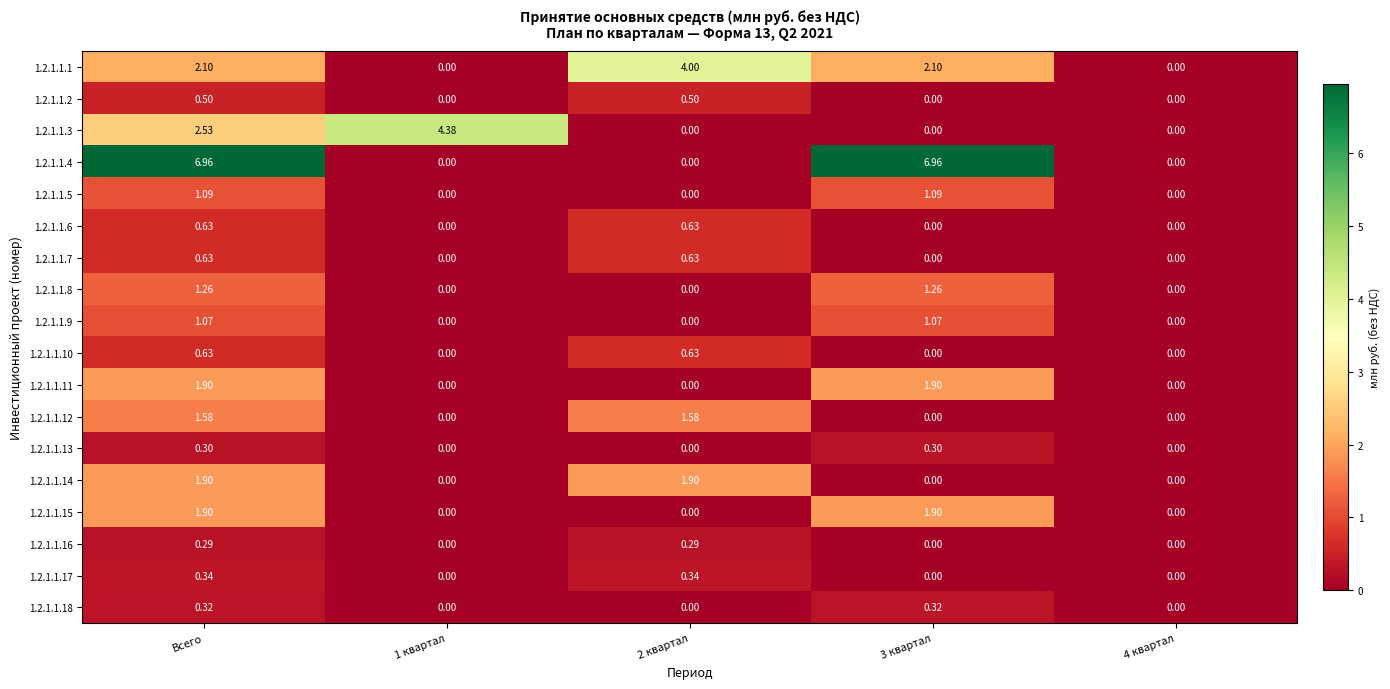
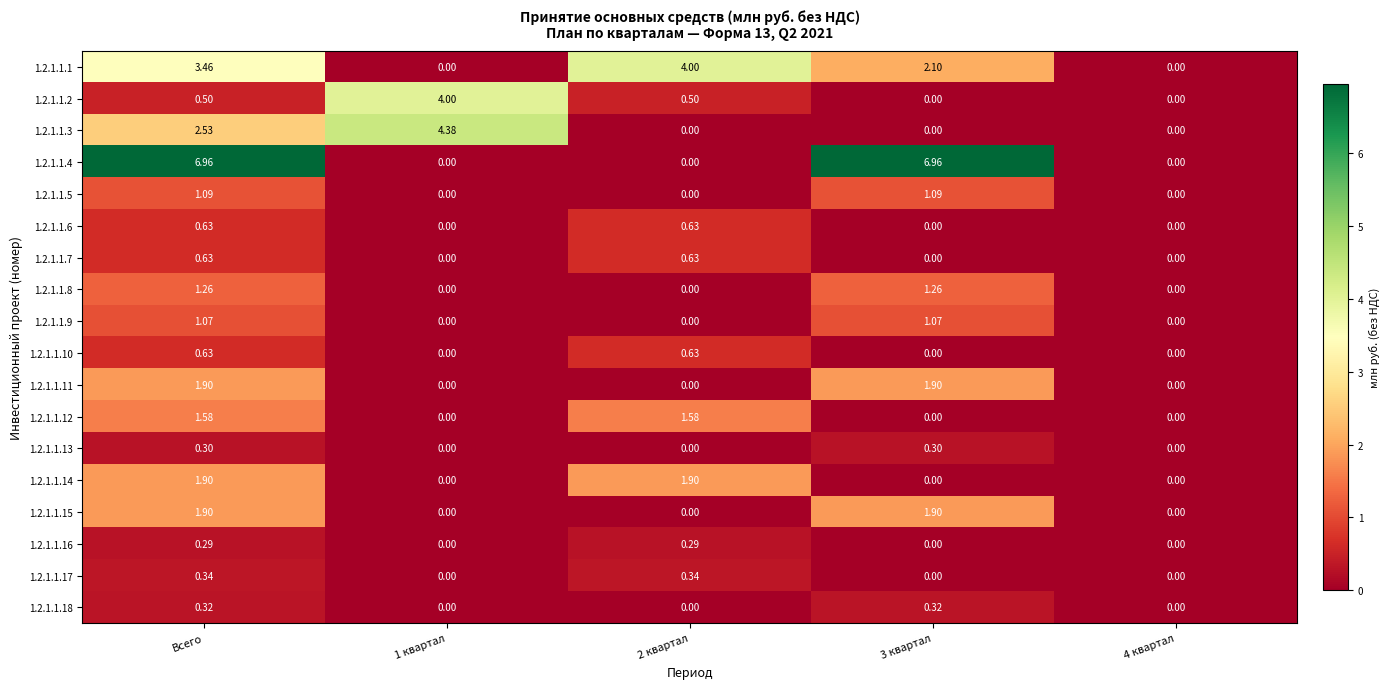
  {
    "1.2.1.1.1": {
-     "Всего": 2.10,
+     "Всего": 3.46,
      "1 квартал": 0.00,
      "2 квартал": 4.00,
      "3 квартал": 2.10,
      "4 квартал": 0.00
    },
    "1.2.1.1.2": {
      "Всего": 0.50,
-     "1 квартал": 0.00,
+     "1 квартал": 4.00,
      "2 квартал": 0.50,
      "3 квартал": 0.00,
      "4 квартал": 0.00
    },
    "1.2.1.1.3": {
      "Всего": 2.53,
      "1 квартал": 4.38,
      "2 квартал": 0.00,
      "3 квартал": 0.00,
      "4 квартал": 0.00
    },
    "1.2.1.1.4": {
      "Всего": 6.96,
      "1 квартал": 0.00,
      "2 квартал": 0.00,
      "3 квартал": 6.96,
      "4 квартал": 0.00
    },
    "1.2.1.1.5": {
      "Всего": 1.09,
      "1 квартал": 0.00,
      "2 квартал": 0.00,
      "3 квартал": 1.09,
      "4 квартал": 0.00
    },
    "1.2.1.1.6": {
      "Всего": 0.63,
      "1 квартал": 0.00,
      "2 квартал": 0.63,
      "3 квартал": 0.00,
      "4 квартал": 0.00
    },
    "1.2.1.1.7": {
      "Всего": 0.63,
      "1 квартал": 0.00,
      "2 квартал": 0.63,
      "3 квартал": 0.00,
      "4 квартал": 0.00
    },
    "1.2.1.1.8": {
      "Всего": 1.26,
      "1 квартал": 0.00,
      "2 квартал": 0.00,
      "3 квартал": 1.26,
      "4 квартал": 0.00
    },
    "1.2.1.1.9": {
      "Всего": 1.07,
      "1 квартал": 0.00,
      "2 квартал": 0.00,
      "3 квартал": 1.07,
      "4 квартал": 0.00
    },
    "1.2.1.1.10": {
      "Всего": 0.63,
      "1 квартал": 0.00,
      "2 квартал": 0.63,
      "3 квартал": 0.00,
      "4 квартал": 0.00
    },
    "1.2.1.1.11": {
      "Всего": 1.90,
      "1 квартал": 0.00,
      "2 квартал": 0.00,
      "3 квартал": 1.90,
      "4 квартал": 0.00
    },
    "1.2.1.1.12": {
      "Всего": 1.58,
      "1 квартал": 0.00,
      "2 квартал": 1.58,
      "3 квартал": 0.00,
      "4 квартал": 0.00
    },
    "1.2.1.1.13": {
      "Всего": 0.30,
      "1 квартал": 0.00,
      "2 квартал": 0.00,
      "3 квартал": 0.30,
      "4 квартал": 0.00
    },
    "1.2.1.1.14": {
      "Всего": 1.90,
      "1 квартал": 0.00,
      "2 квартал": 1.90,
      "3 квартал": 0.00,
      "4 квартал": 0.00
    },
    "1.2.1.1.15": {
      "Всего": 1.90,
      "1 квартал": 0.00,
      "2 квартал": 0.00,
      "3 квартал": 1.90,
      "4 квартал": 0.00
    },
    "1.2.1.1.16": {
      "Всего": 0.29,
      "1 квартал": 0.00,
      "2 квартал": 0.29,
      "3 квартал": 0.00,
      "4 квартал": 0.00
    },
    "1.2.1.1.17": {
      "Всего": 0.34,
      "1 квартал": 0.00,
      "2 квартал": 0.34,
      "3 квартал": 0.00,
      "4 квартал": 0.00
    },
    "1.2.1.1.18": {
      "Всего": 0.32,
      "1 квартал": 0.00,
      "2 квартал": 0.00,
      "3 квартал": 0.32,
      "4 квартал": 0.00
    }
  }
